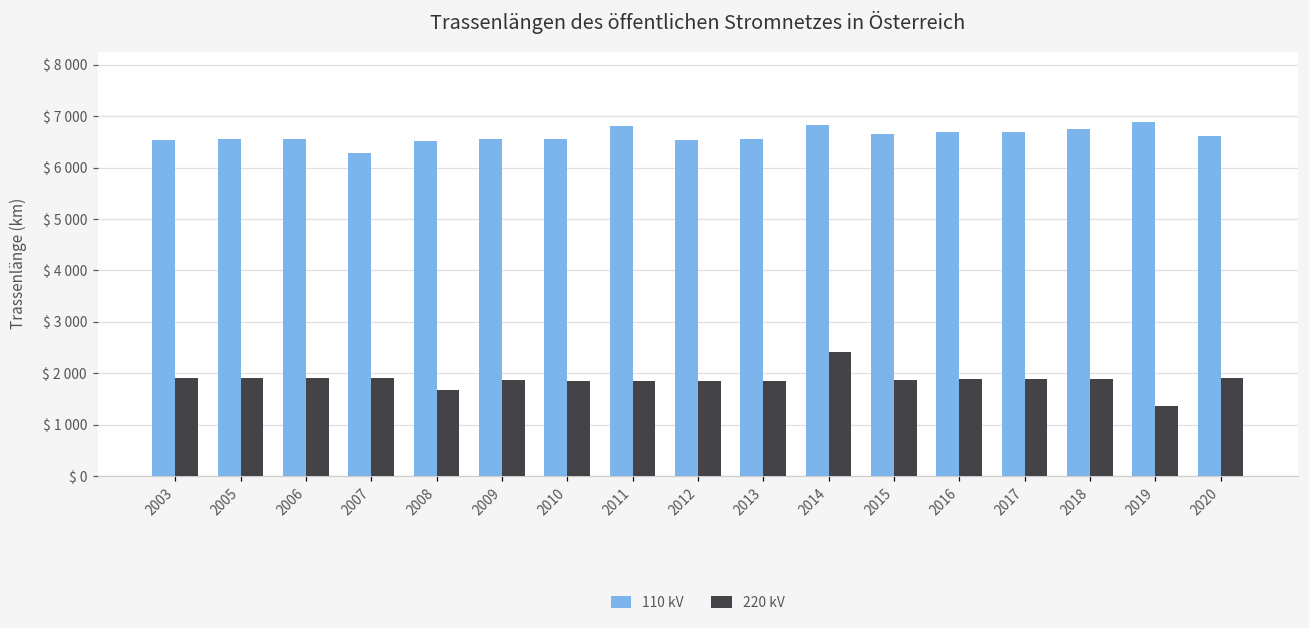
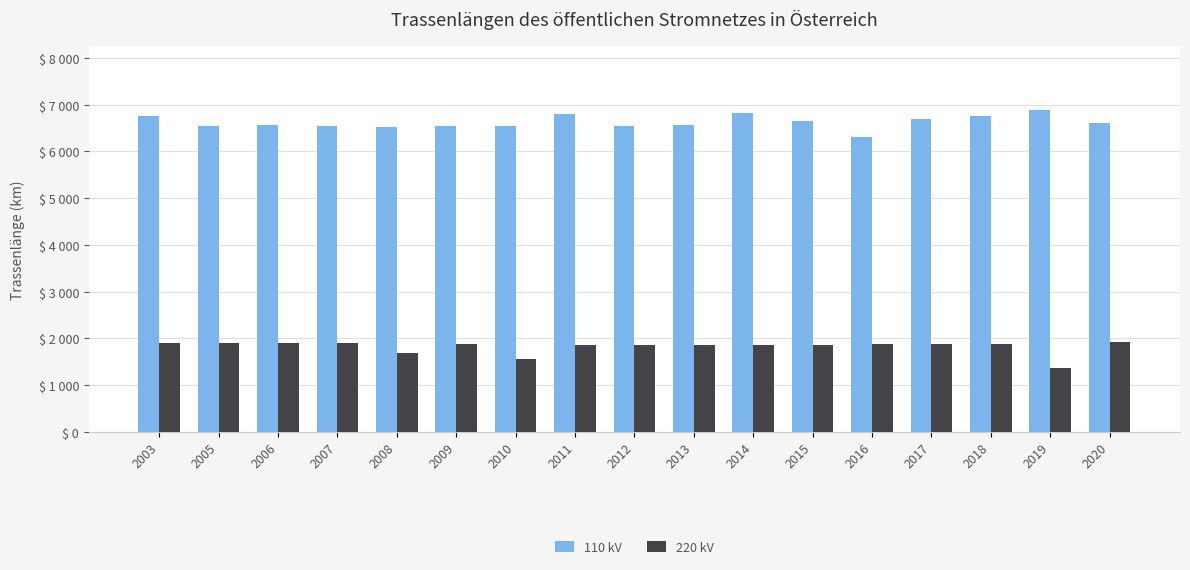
  {
    "110 kV": {
-     "2003": "$ 6500",
+     "2003": "$ 6800",
      "2005": "$ 6600",
      "2006": "$ 6600",
-     "2007": "$ 6300",
+     "2007": "$ 6500",
      "2008": "$ 6500",
      "2009": "$ 6500",
      "2010": "$ 6600",
      "2011": "$ 6800",
      "2012": "$ 6500",
      "2013": "$ 6600",
      "2014": "$ 6800",
      "2015": "$ 6600",
-     "2016": "$ 6700",
+     "2016": "$ 6300",
      "2017": "$ 6700",
      "2018": "$ 6800",
      "2019": "$ 6900",
      "2020": "$ 6600"
    },
    "220 kV": {
      "2003": "$ 1900",
      "2005": "$ 1900",
      "2006": "$ 1900",
      "2007": "$ 1900",
      "2008": "$ 1700",
      "2009": "$ 1900",
-     "2010": "$ 1900",
+     "2010": "$ 1600",
      "2011": "$ 1900",
      "2012": "$ 1900",
      "2013": "$ 1900",
-     "2014": "$ 2400",
+     "2014": "$ 1900",
      "2015": "$ 1900",
      "2016": "$ 1900",
      "2017": "$ 1900",
      "2018": "$ 1900",
      "2019": "$ 1400",
      "2020": "$ 1900"
    }
  }
